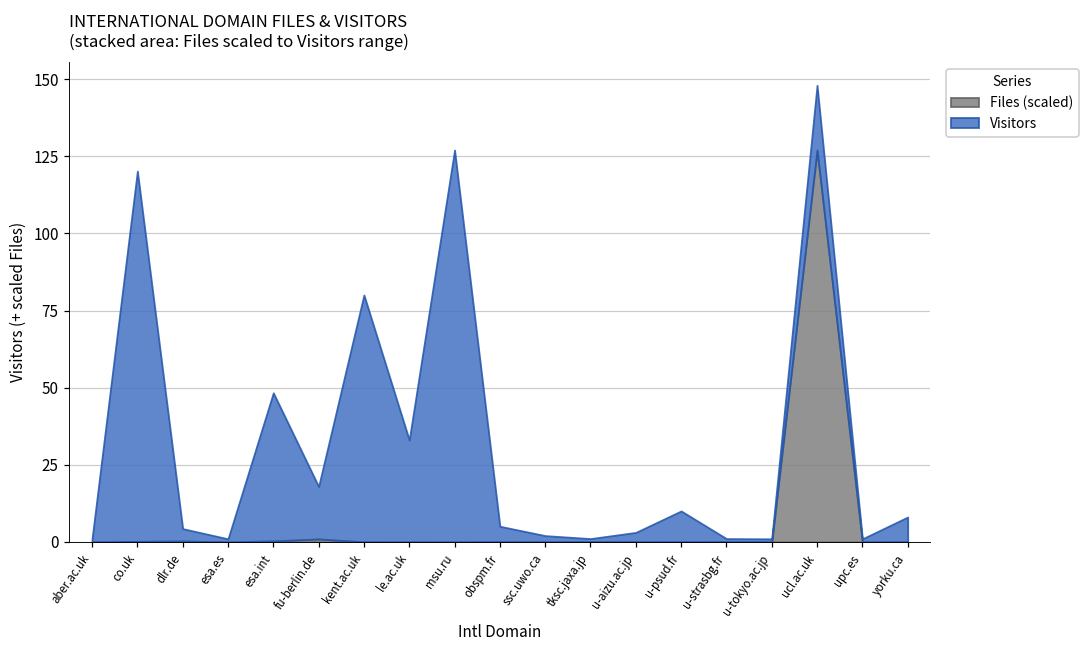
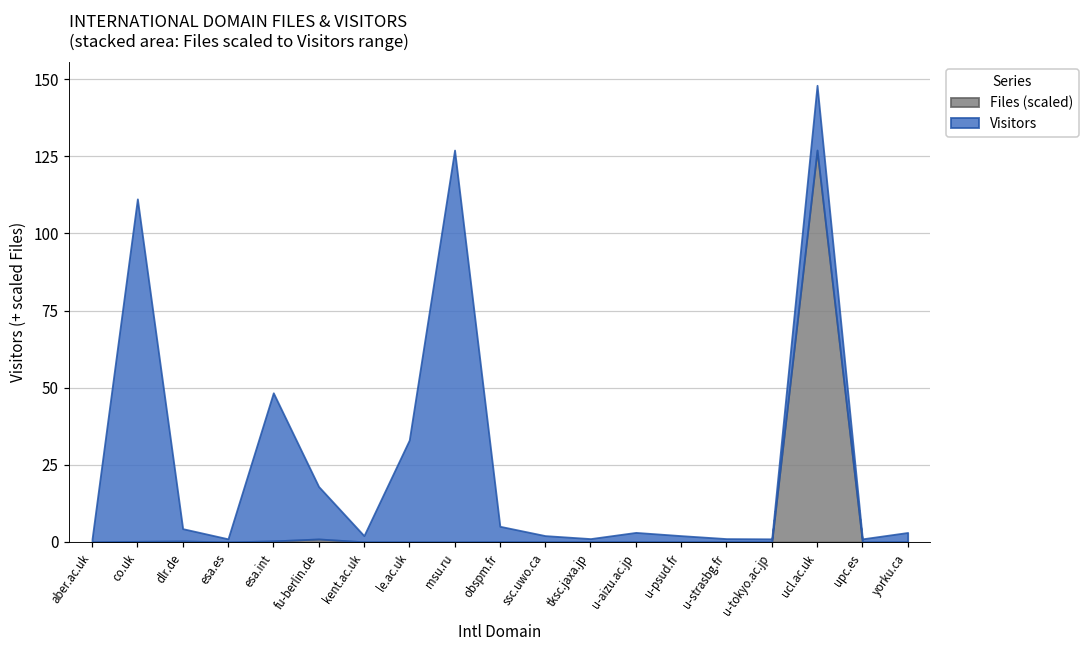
  {
    "Files (scaled)": {
      "fu-berlin.de": 1,
      "ucl.ac.uk": 127
    },
    "Visitors": {
      "aber.ac.uk": 1,
-     "co.uk": 120,
+     "co.uk": 111,
      "dlr.de": 4,
      "esa.es": 1,
      "esa.int": 48,
      "fu-berlin.de": 17,
-     "kent.ac.uk": 80,
+     "kent.ac.uk": 2,
      "le.ac.uk": 33,
      "msu.ru": 127,
      "obspm.fr": 5,
      "ssc.uwo.ca": 2,
      "tksc.jaxa.jp": 1,
      "u-aizu.ac.jp": 3,
-     "u-psud.fr": 10,
+     "u-psud.fr": 2,
      "u-strasbg.fr": 1,
      "u-tokyo.ac.jp": 1,
      "ucl.ac.uk": 21,
      "upc.es": 1,
-     "yorku.ca": 8
+     "yorku.ca": 3
    }
  }
